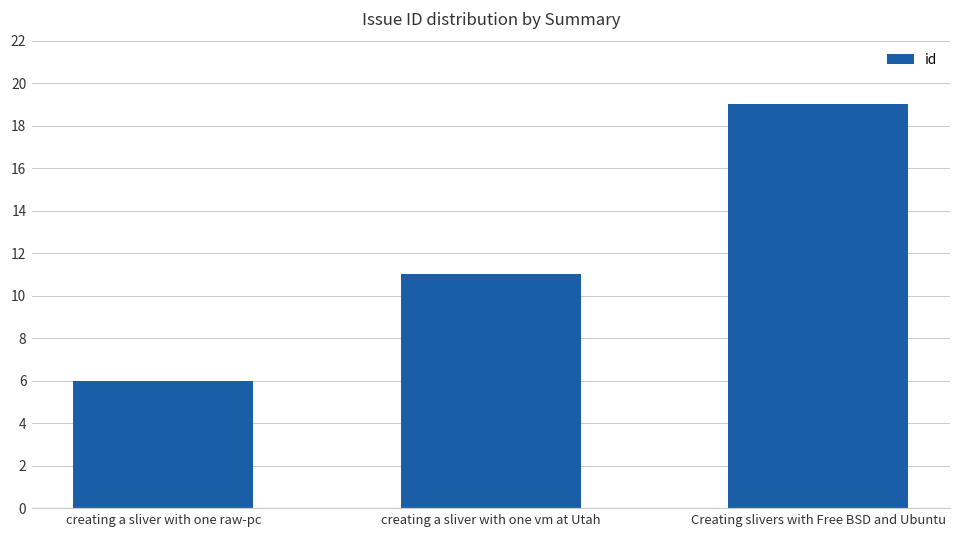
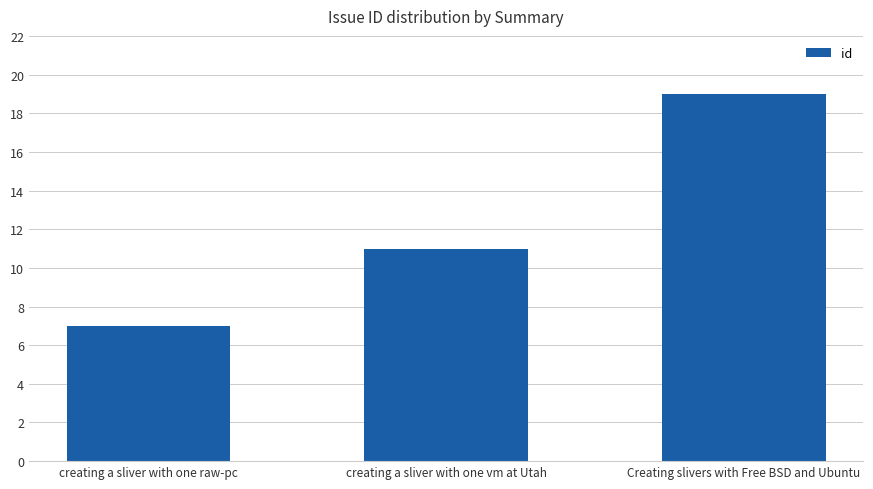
  {
-   "creating a sliver with one raw-pc": 6,
+   "creating a sliver with one raw-pc": 7,
    "creating a sliver with one vm at Utah": 11,
    "Creating slivers with Free BSD and Ubuntu": 19
  }
